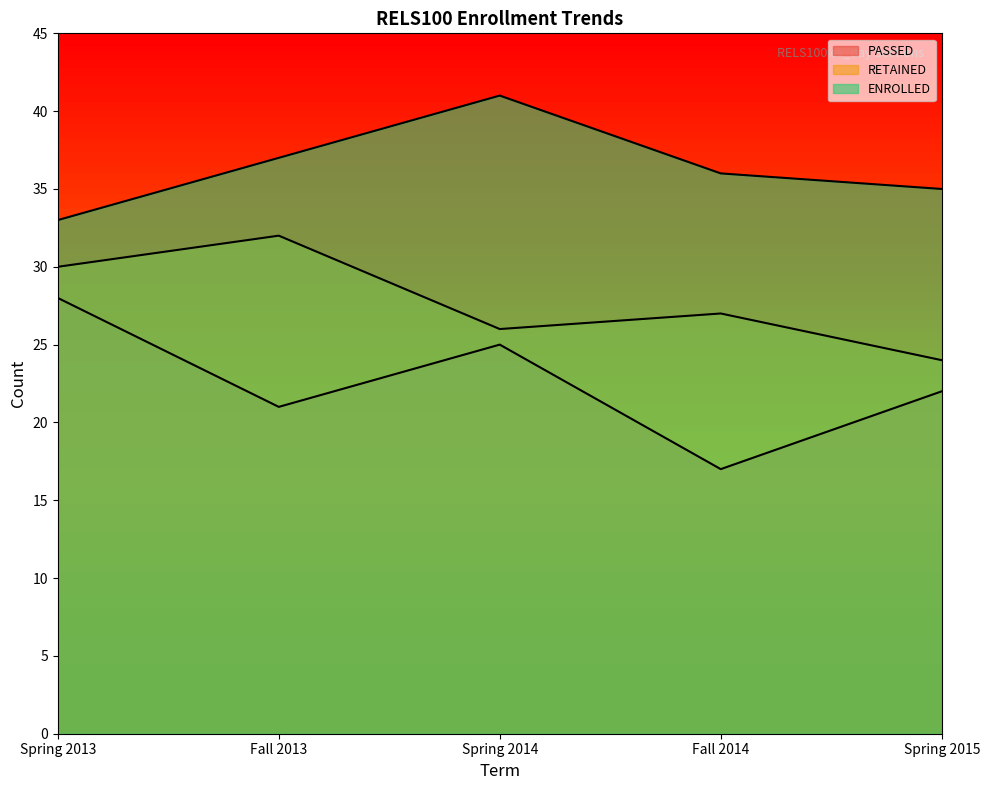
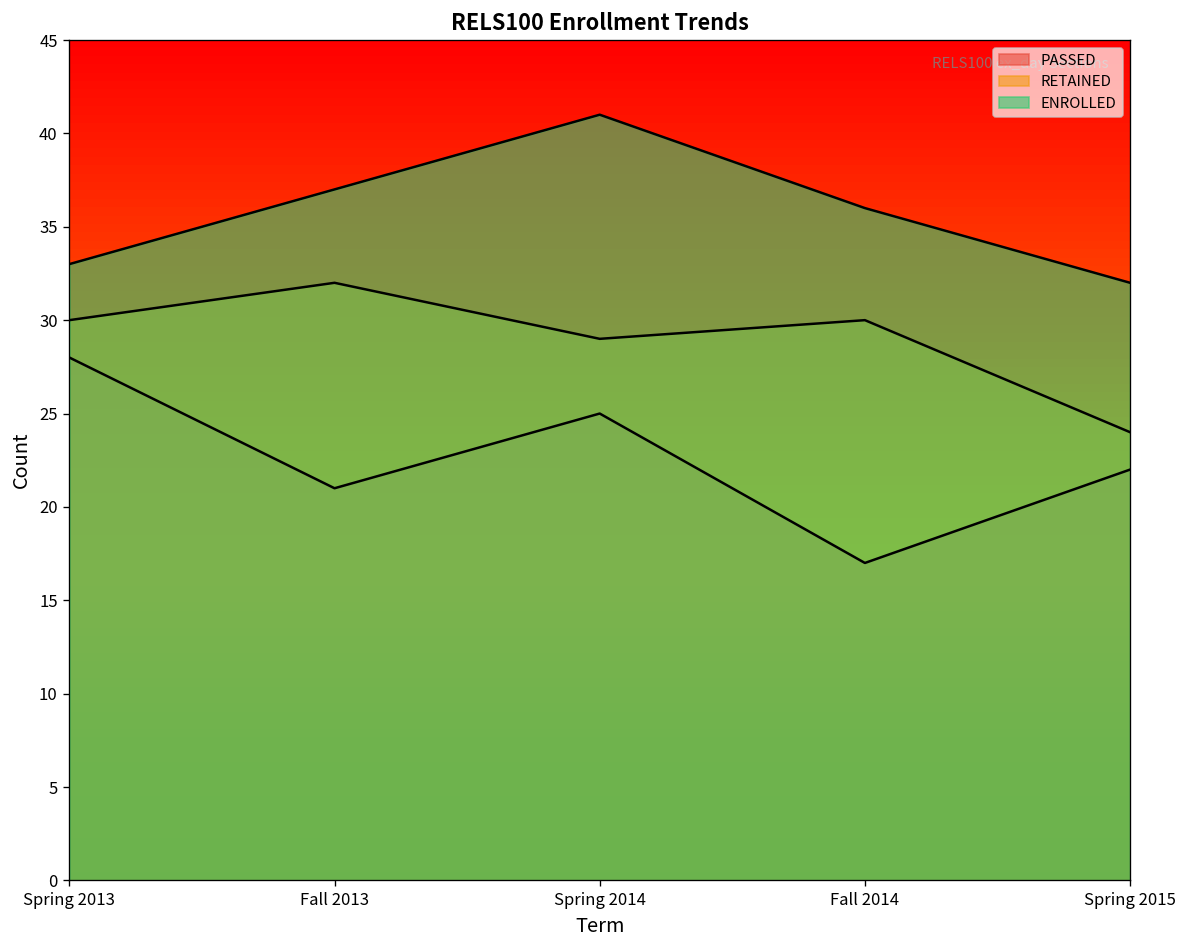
  {
    "PASSED": {
      "Spring 2013": 28,
      "Fall 2013": 21,
      "Spring 2014": 25,
      "Fall 2014": 17,
      "Spring 2015": 22
    },
    "RETAINED": {
      "Spring 2013": 30,
      "Fall 2013": 32,
-     "Spring 2014": 26,
-     "Fall 2014": 27,
+     "Spring 2014": 29,
+     "Fall 2014": 30,
      "Spring 2015": 24
    },
    "ENROLLED": {
      "Spring 2013": 33,
      "Fall 2013": 37,
      "Spring 2014": 41,
      "Fall 2014": 36,
-     "Spring 2015": 35
+     "Spring 2015": 32
    }
  }
